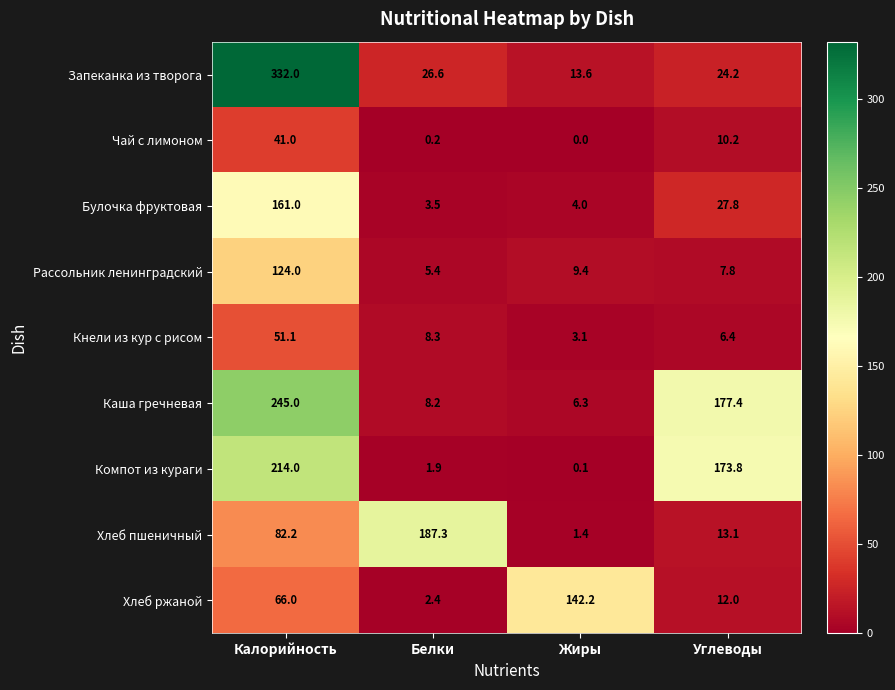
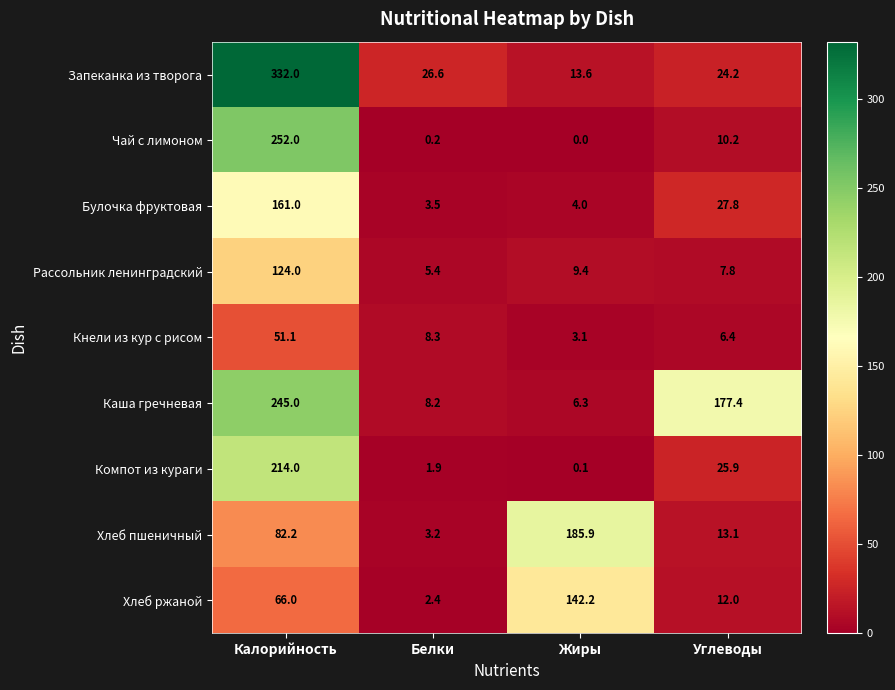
  {
    "Запеканка из творога": {
      "Калорийность": 332.0,
      "Белки": 26.6,
      "Жиры": 13.6,
      "Углеводы": 24.2
    },
    "Чай с лимоном": {
-     "Калорийность": 41.0,
+     "Калорийность": 252.0,
      "Белки": 0.2,
      "Жиры": 0.0,
      "Углеводы": 10.2
    },
    "Булочка фруктовая": {
      "Калорийность": 161.0,
      "Белки": 3.5,
      "Жиры": 4.0,
      "Углеводы": 27.8
    },
    "Рассольник ленинградский": {
      "Калорийность": 124.0,
      "Белки": 5.4,
      "Жиры": 9.4,
      "Углеводы": 7.8
    },
    "Кнели из кур с рисом": {
      "Калорийность": 51.1,
      "Белки": 8.3,
      "Жиры": 3.1,
      "Углеводы": 6.4
    },
    "Каша гречневая": {
      "Калорийность": 245.0,
      "Белки": 8.2,
      "Жиры": 6.3,
      "Углеводы": 177.4
    },
    "Компот из кураги": {
      "Калорийность": 214.0,
      "Белки": 1.9,
      "Жиры": 0.1,
-     "Углеводы": 173.8
+     "Углеводы": 25.9
    },
    "Хлеб пшеничный": {
      "Калорийность": 82.2,
-     "Белки": 187.3,
-     "Жиры": 1.4,
+     "Белки": 3.2,
+     "Жиры": 185.9,
      "Углеводы": 13.1
    },
    "Хлеб ржаной": {
      "Калорийность": 66.0,
      "Белки": 2.4,
      "Жиры": 142.2,
      "Углеводы": 12.0
    }
  }
